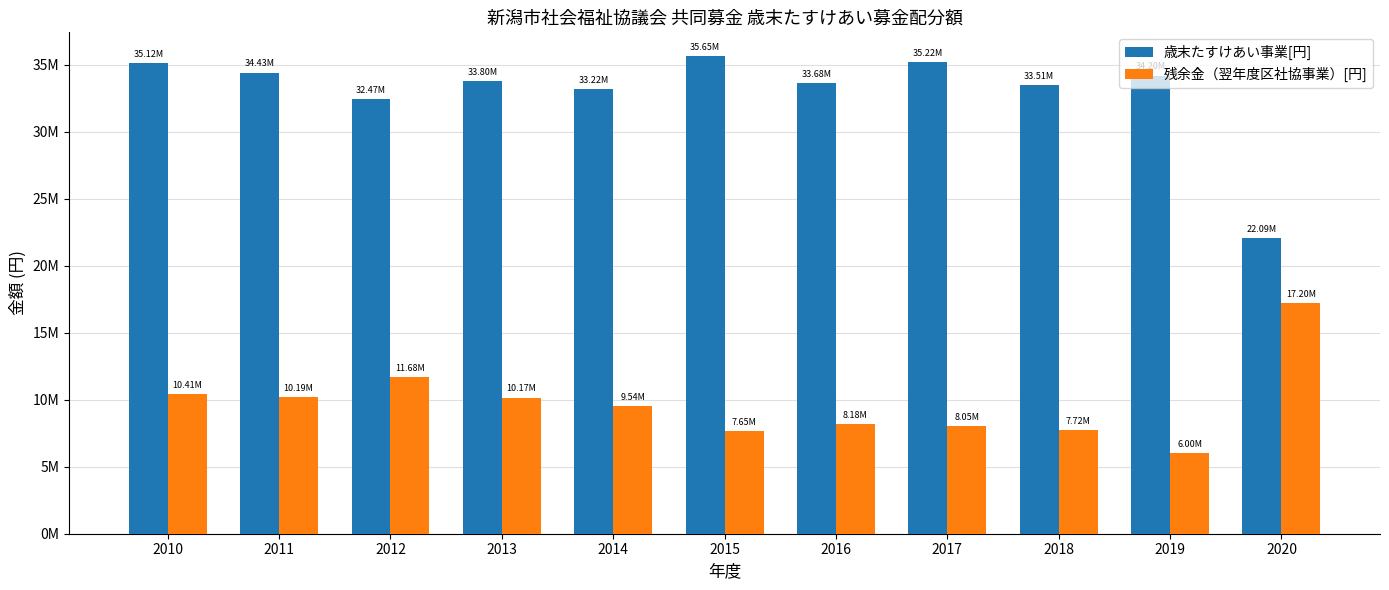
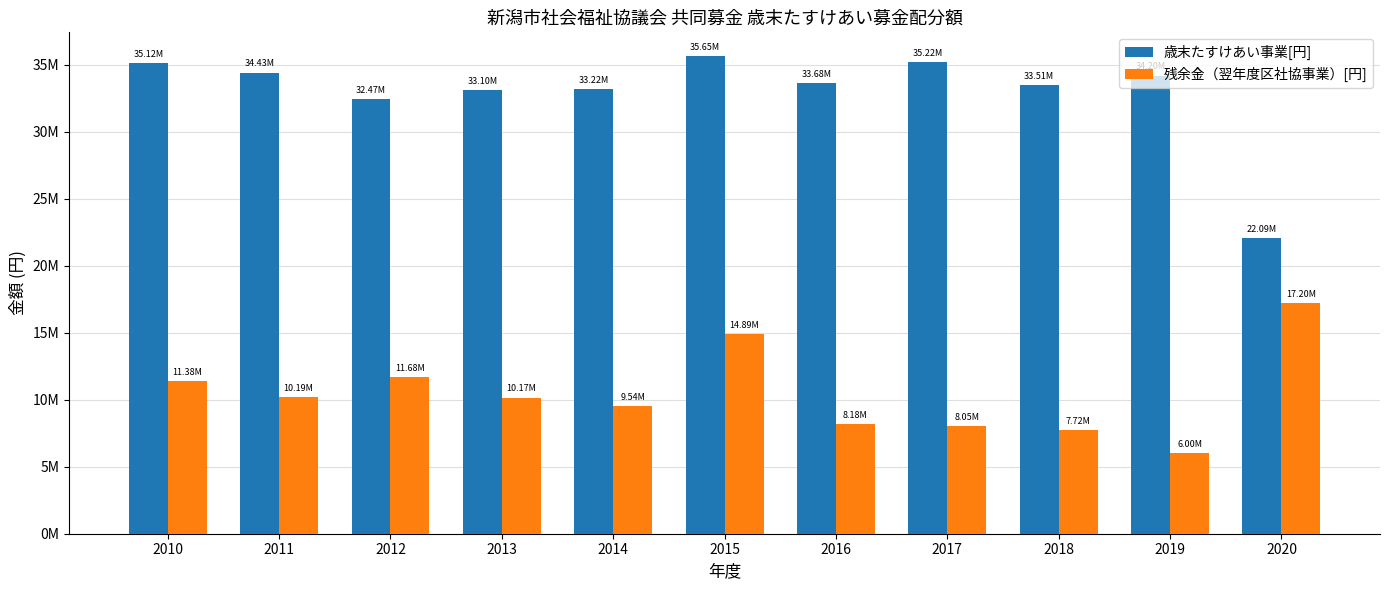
  {
    "歳末たすけあい事業[円]": {
      "2010": "35.12M",
      "2011": "34.43M",
      "2012": "32.47M",
-     "2013": "33.80M",
+     "2013": "33.10M",
      "2014": "33.22M",
      "2015": "35.65M",
      "2016": "33.68M",
      "2017": "35.22M",
      "2018": "33.51M",
      "2020": "22.09M"
    },
    "残余金（翌年度区社協事業）[円]": {
-     "2010": "10.41M",
+     "2010": "11.38M",
      "2011": "10.19M",
      "2012": "11.68M",
      "2013": "10.17M",
      "2014": "9.54M",
-     "2015": "7.65M",
+     "2015": "14.89M",
      "2016": "8.18M",
      "2017": "8.05M",
      "2018": "7.72M",
      "2019": "6.00M",
      "2020": "17.20M"
    }
  }
